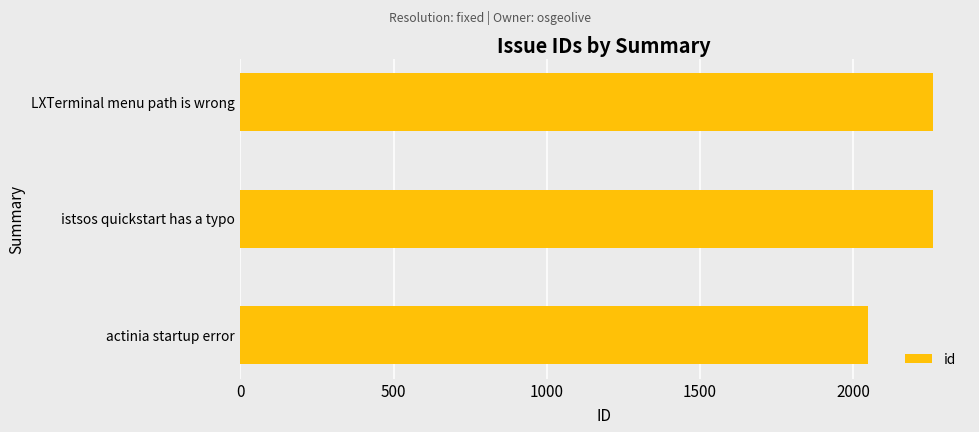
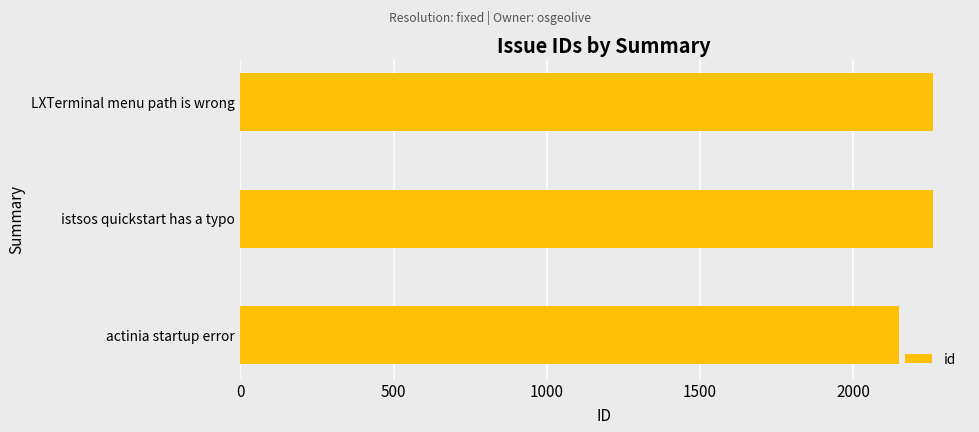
  {
    "LXTerminal menu path is wrong": 2260,
    "istsos quickstart has a typo": 2260,
-   "actinia startup error": 2050
+   "actinia startup error": 2150
  }
